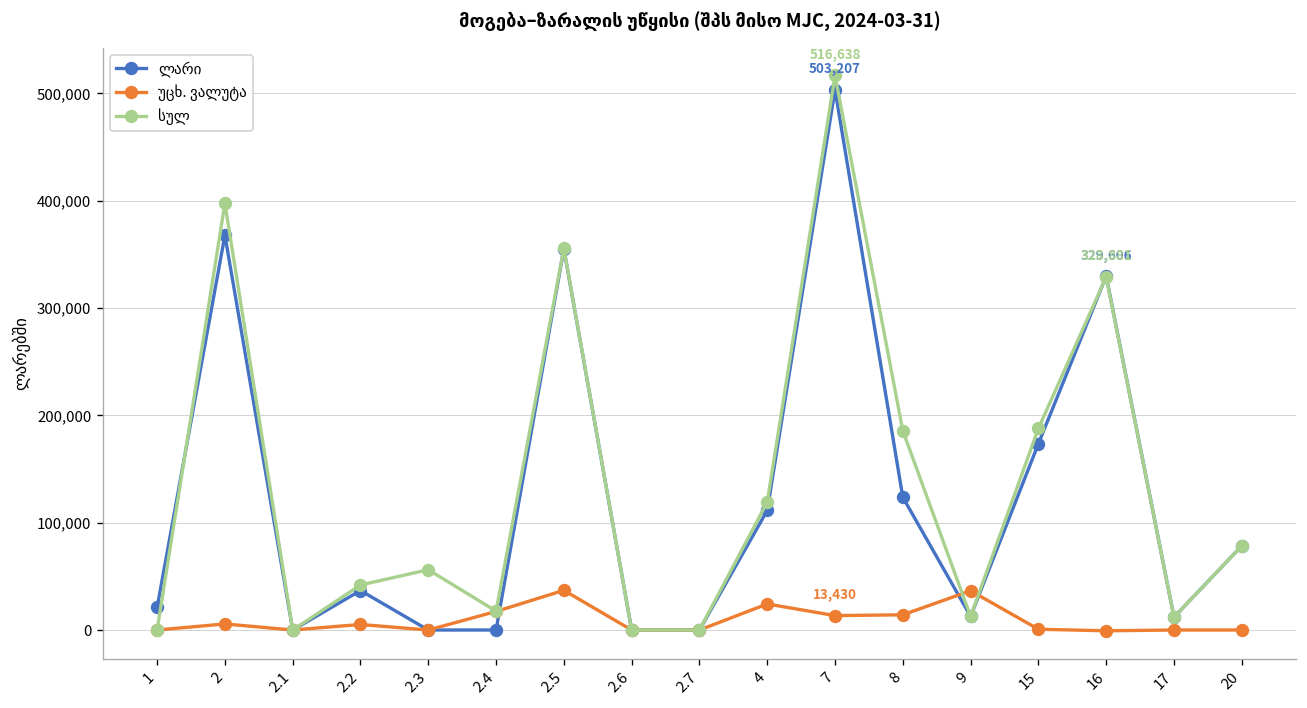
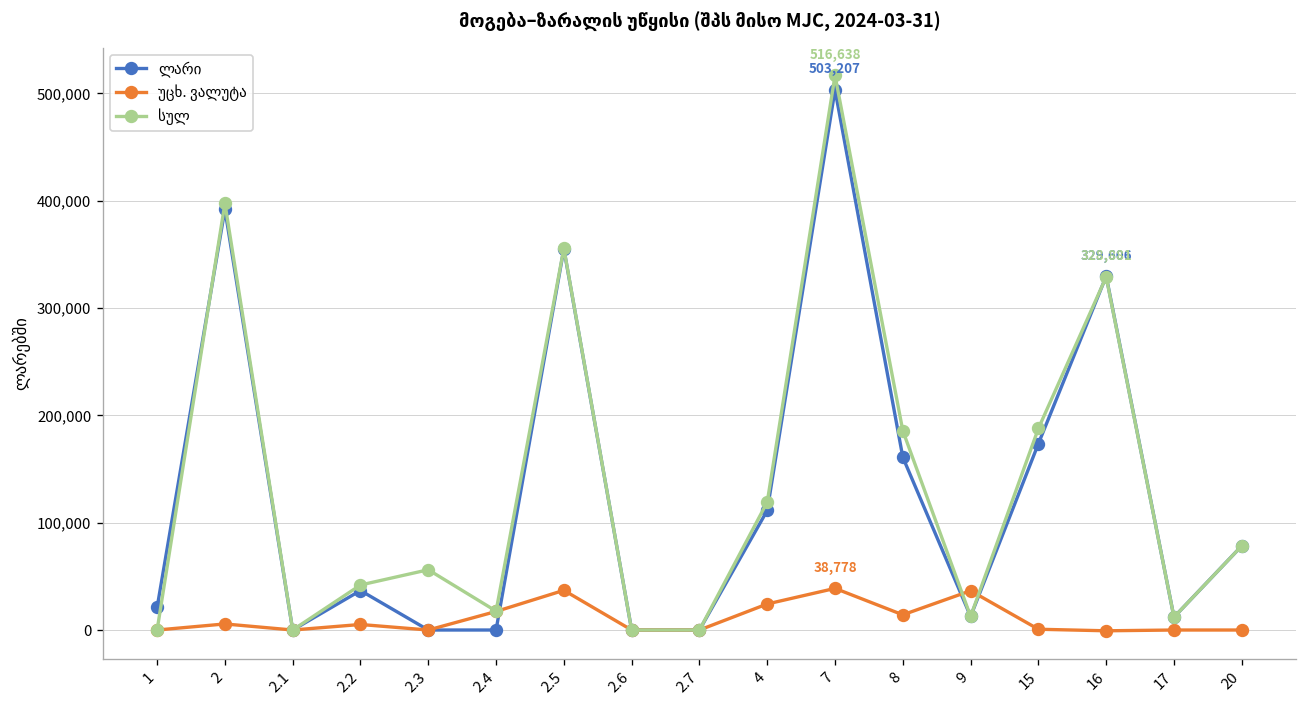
  {
    "ლარი": {
      "1": "20,000",
-     "2": "370,000",
+     "2": "390,000",
      "2.2": "40,000",
      "2.4": "0",
      "4": "110,000",
-     "8": "120,000",
+     "8": "160,000",
      "15": "170,000"
    },
    "უცხ. ვალუტა": {
-     "7": "13,430"
+     "7": "38,778"
    },
    "სულ": {
      "7": "516,638"
    }
  }
